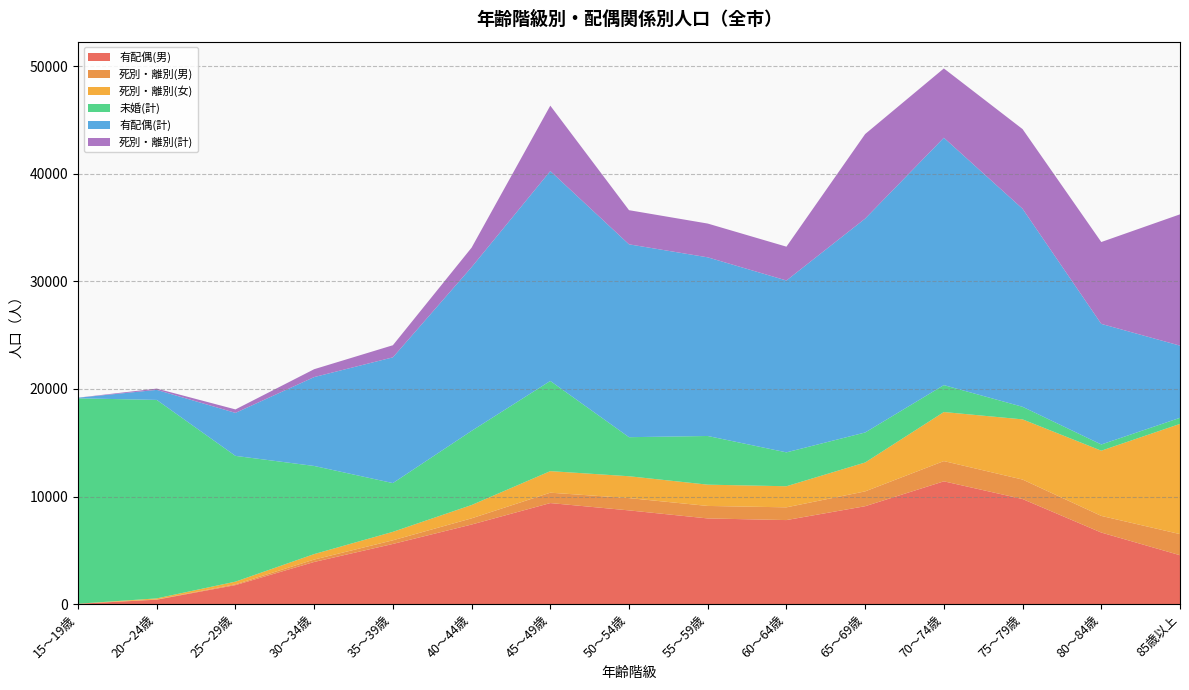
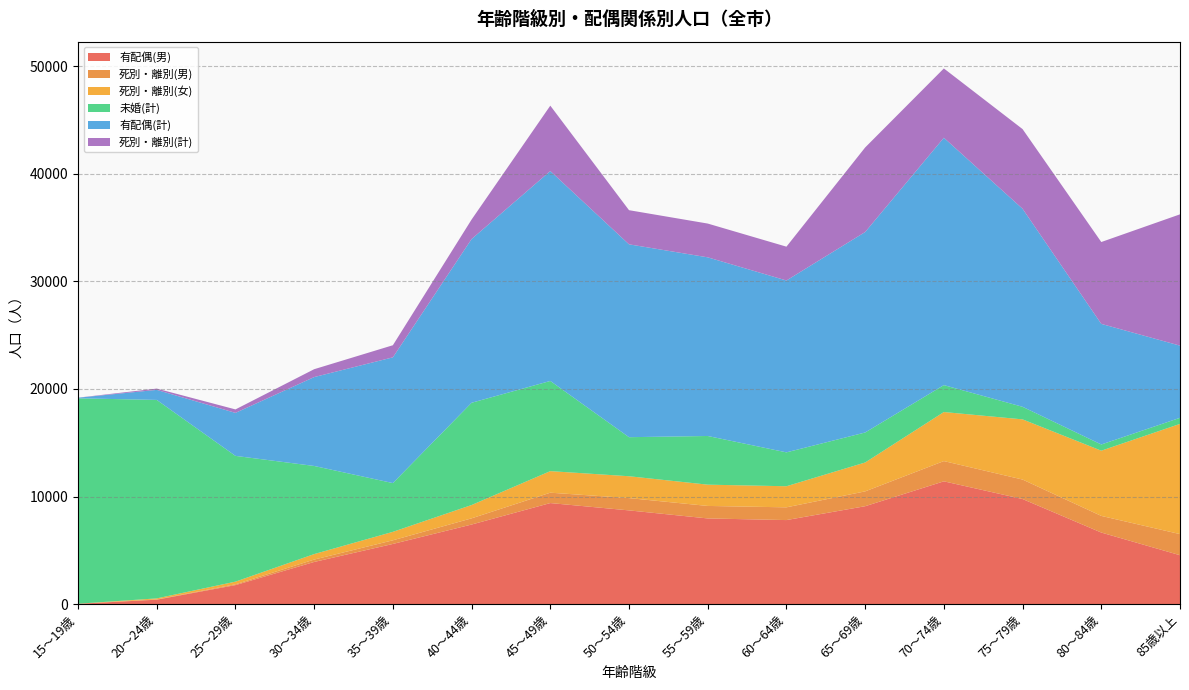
  {
    "未婚(計)": {
      "20～24歳": 18500,
      "25～29歳": 11700,
      "30～34歳": 8200,
      "35～39歳": 4500,
-     "40～44歳": 6900,
+     "40～44歳": 9500,
      "45～49歳": 8400,
      "50～54歳": 3600,
      "55～59歳": 4500,
      "60～64歳": 3200,
      "65～69歳": 2800,
      "70～74歳": 2500,
      "75～79歳": 1200,
      "80～84歳": 600,
      "85歳以上": 600
    },
    "有配偶(計)": {
      "25～29歳": 4000,
      "30～34歳": 8300,
      "35～39歳": 11700,
      "40～44歳": 15200,
      "45～49歳": 19500,
      "50～54歳": 17900,
      "55～59歳": 16600,
      "60～64歳": 16000,
-     "65～69歳": 19900,
+     "65～69歳": 18600,
      "70～74歳": 23000,
      "75～79歳": 18400,
      "80～84歳": 11200,
      "85歳以上": 6700
    },
    "死別・離別(計)": {
      "25～29歳": 300,
      "30～34歳": 700,
      "35～39歳": 1100,
      "40～44歳": 1800,
      "45～49歳": 6100,
      "50～54歳": 3200,
      "55～59歳": 3100,
      "60～64歳": 3100,
      "65～69歳": 7900,
      "70～74歳": 6400,
      "75～79歳": 7400,
      "80～84歳": 7600,
      "85歳以上": 12200
    }
  }
